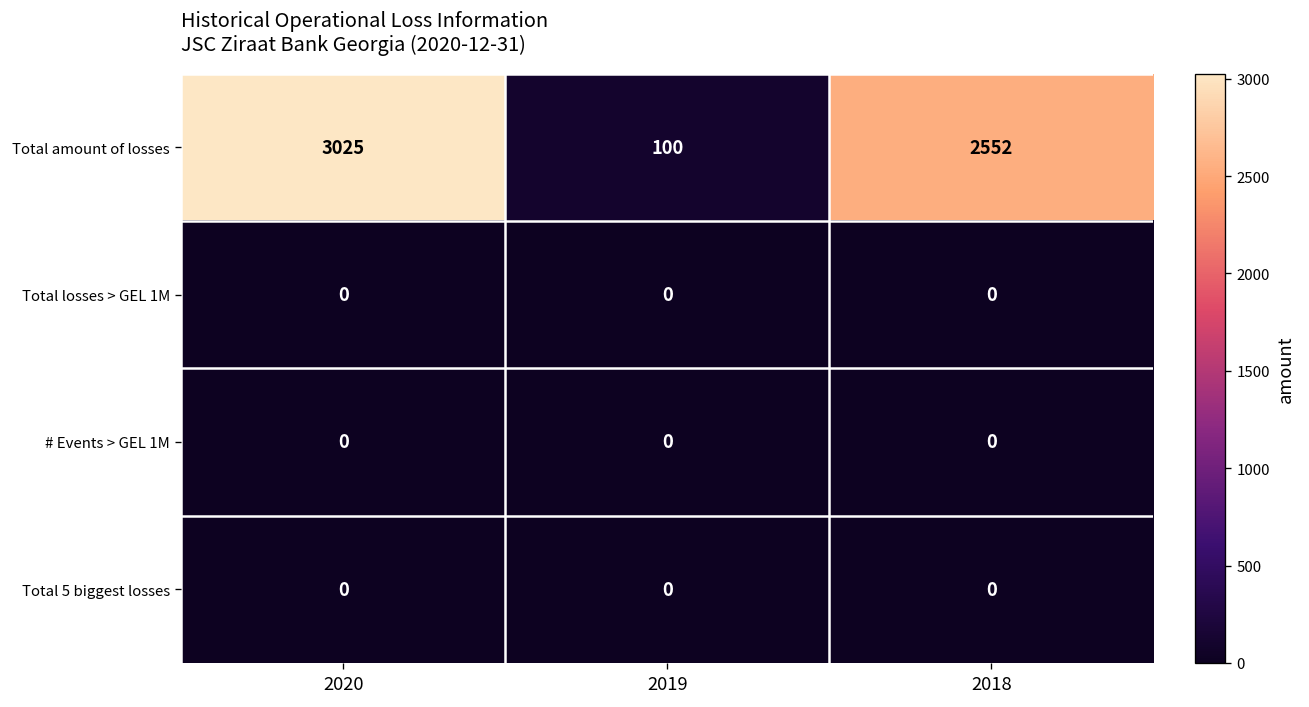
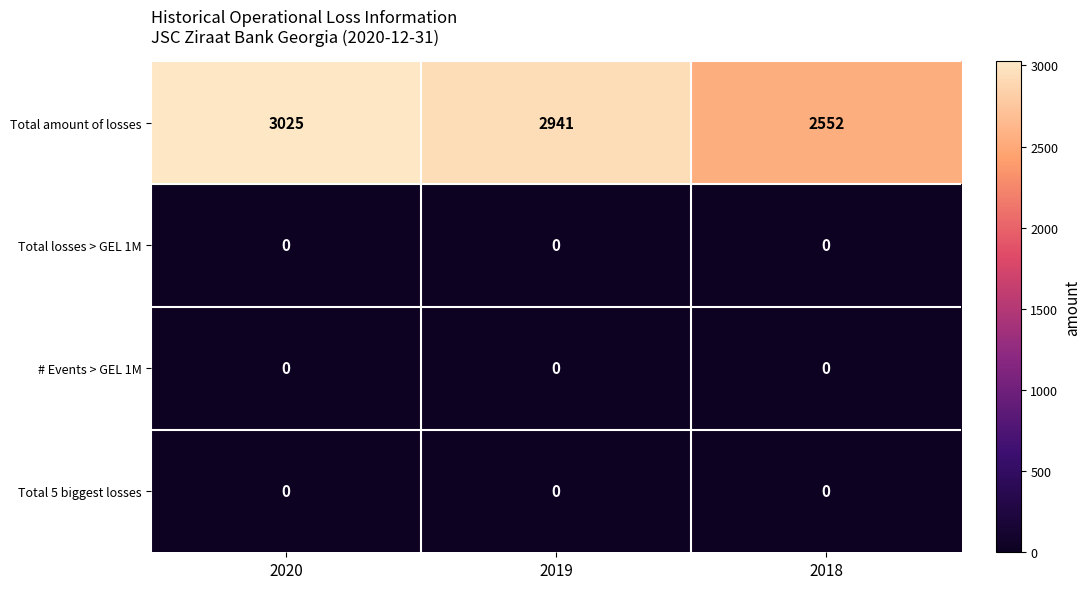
  {
    "Total amount of losses": {
      "2020": 3025,
-     "2019": 100,
+     "2019": 2941,
      "2018": 2552
    },
    "Total losses > GEL 1M": {
      "2020": 0,
      "2019": 0,
      "2018": 0
    },
    "# Events > GEL 1M": {
      "2020": 0,
      "2019": 0,
      "2018": 0
    },
    "Total 5 biggest losses": {
      "2020": 0,
      "2019": 0,
      "2018": 0
    }
  }
